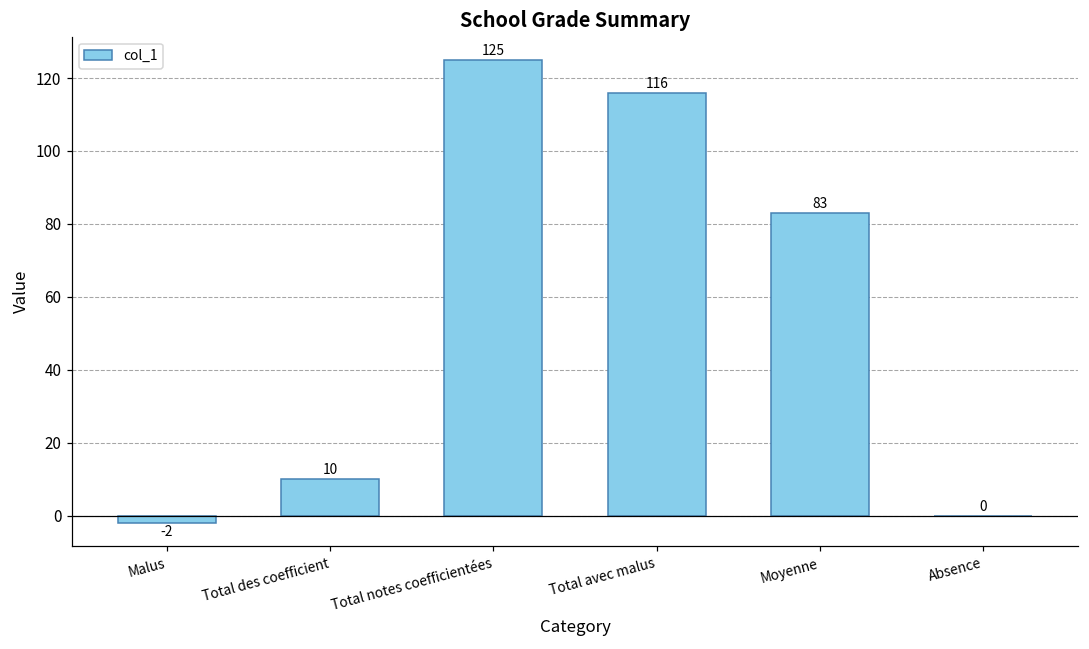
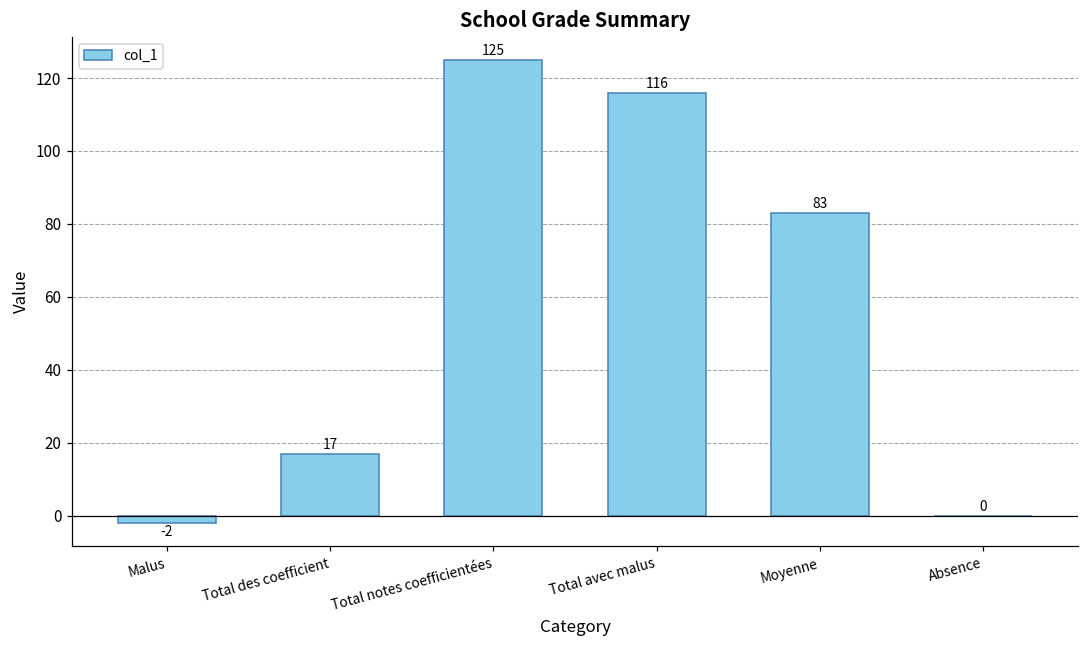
  {
    "Malus": -2,
-   "Total des coefficient": 10,
+   "Total des coefficient": 17,
    "Total notes coefficientées": 125,
    "Total avec malus": 116,
    "Moyenne": 83,
    "Absence": 0
  }
